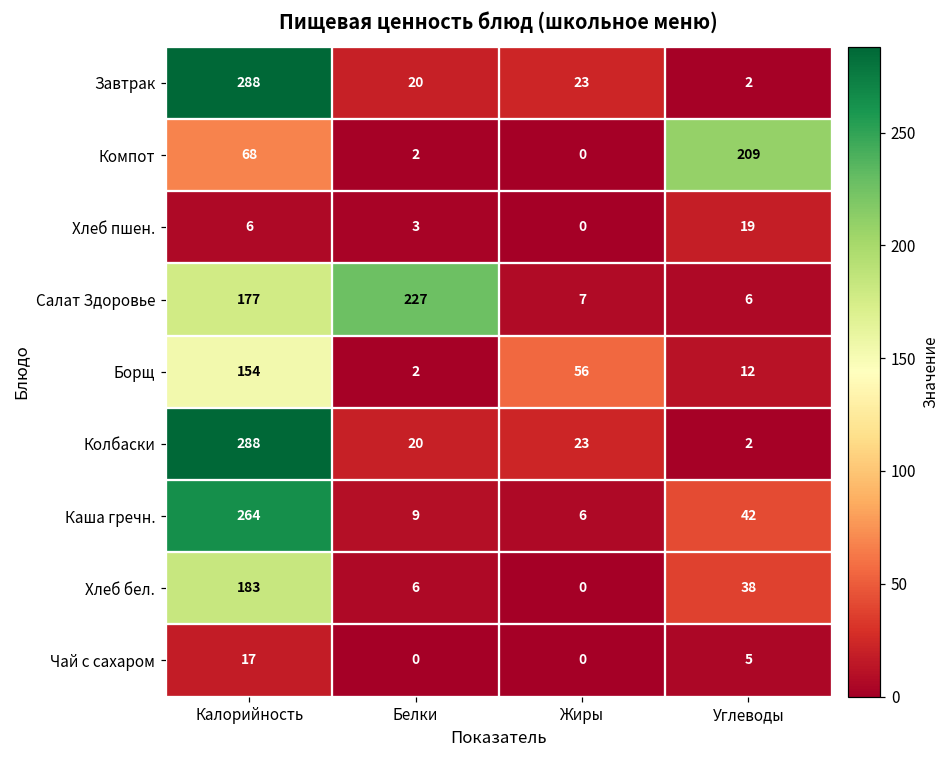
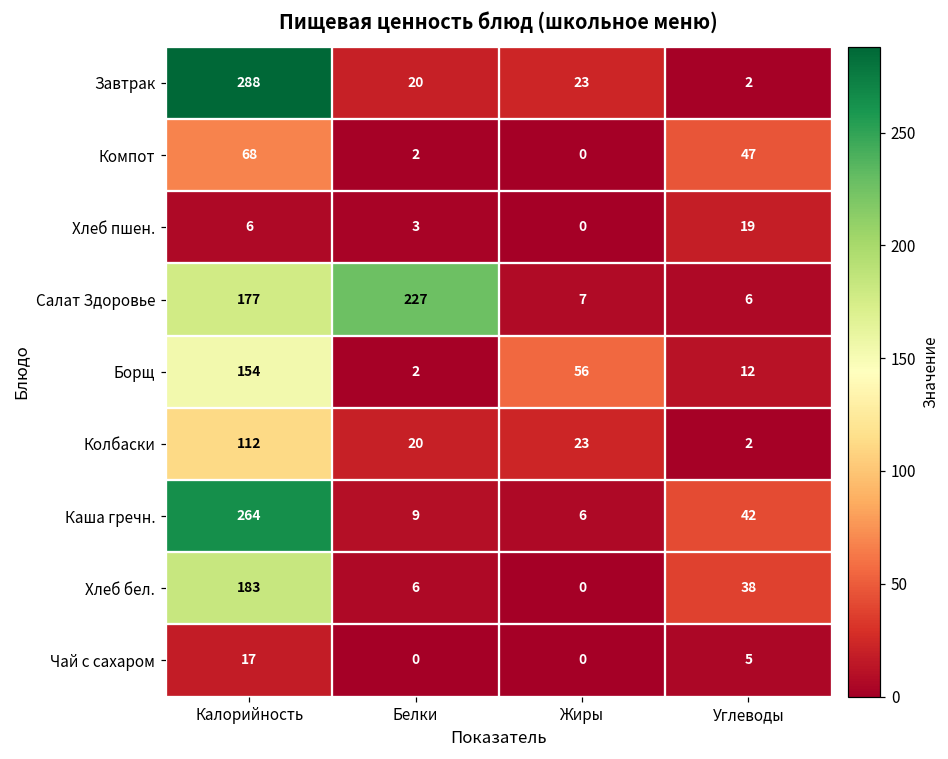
  {
    "Завтрак": {
      "Калорийность": 288,
      "Белки": 20,
      "Жиры": 23,
      "Углеводы": 2
    },
    "Компот": {
      "Калорийность": 68,
      "Белки": 2,
      "Жиры": 0,
-     "Углеводы": 209
+     "Углеводы": 47
    },
    "Хлеб пшен.": {
      "Калорийность": 6,
      "Белки": 3,
      "Жиры": 0,
      "Углеводы": 19
    },
    "Салат Здоровье": {
      "Калорийность": 177,
      "Белки": 227,
      "Жиры": 7,
      "Углеводы": 6
    },
    "Борщ": {
      "Калорийность": 154,
      "Белки": 2,
      "Жиры": 56,
      "Углеводы": 12
    },
    "Колбаски": {
-     "Калорийность": 288,
+     "Калорийность": 112,
      "Белки": 20,
      "Жиры": 23,
      "Углеводы": 2
    },
    "Каша гречн.": {
      "Калорийность": 264,
      "Белки": 9,
      "Жиры": 6,
      "Углеводы": 42
    },
    "Хлеб бел.": {
      "Калорийность": 183,
      "Белки": 6,
      "Жиры": 0,
      "Углеводы": 38
    },
    "Чай с сахаром": {
      "Калорийность": 17,
      "Белки": 0,
      "Жиры": 0,
      "Углеводы": 5
    }
  }
